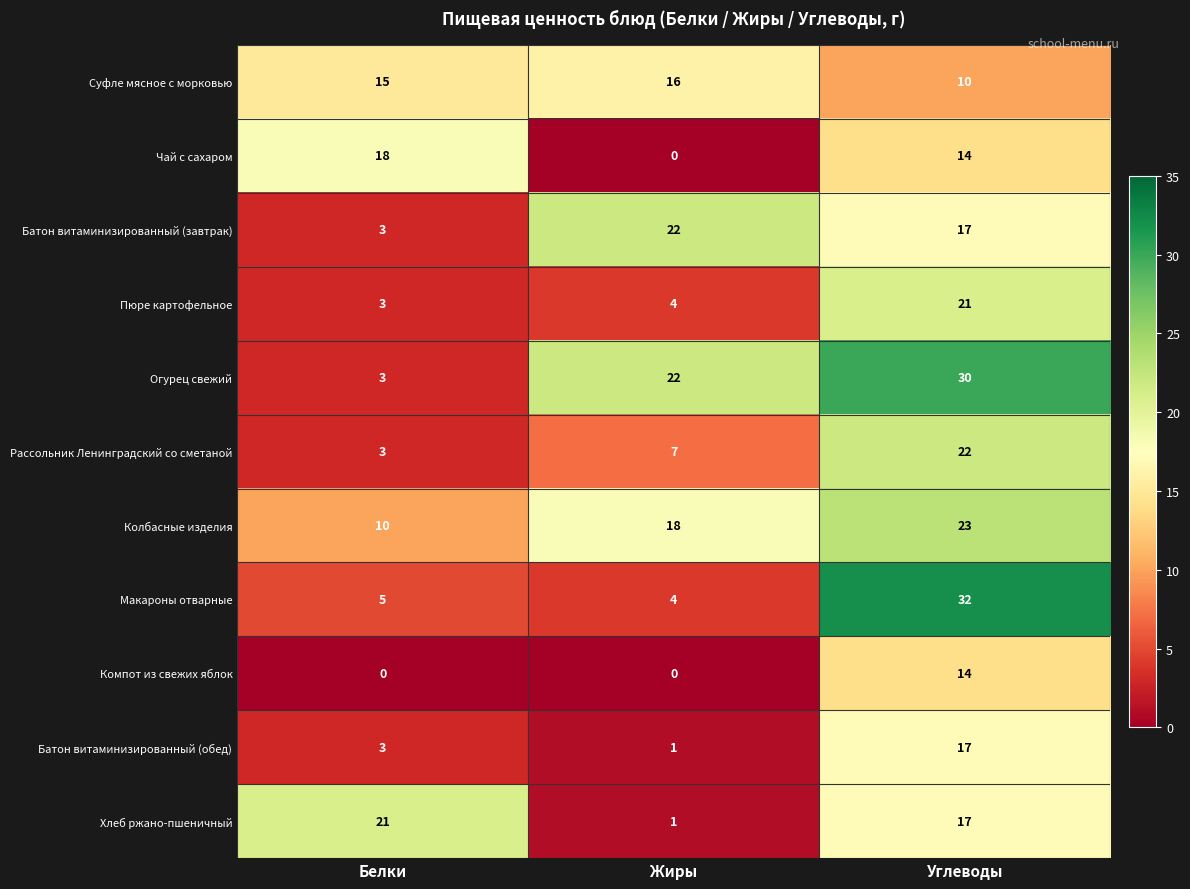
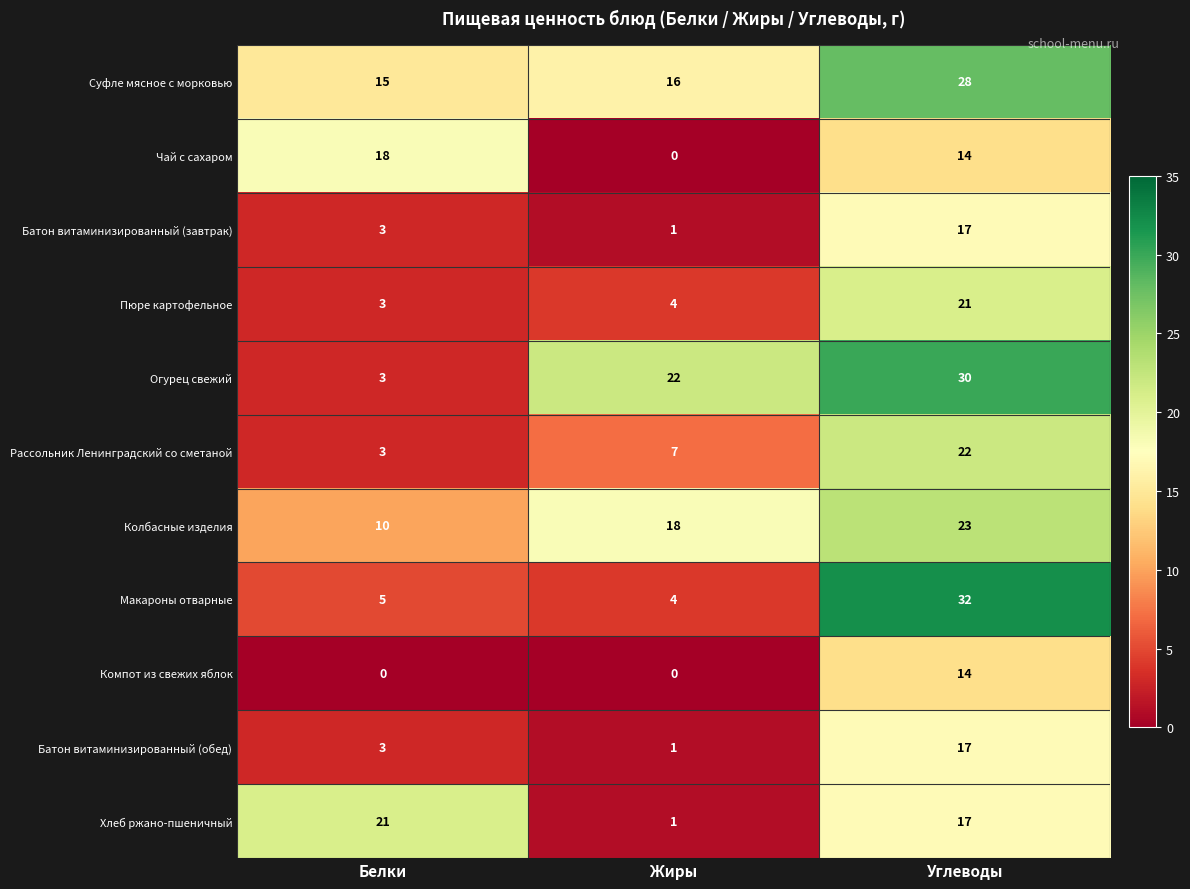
  {
    "Суфле мясное с морковью": {
      "Белки": 15,
      "Жиры": 16,
-     "Углеводы": 10
+     "Углеводы": 28
    },
    "Чай с сахаром": {
      "Белки": 18,
      "Жиры": 0,
      "Углеводы": 14
    },
    "Батон витаминизированный (завтрак)": {
      "Белки": 3,
-     "Жиры": 22,
+     "Жиры": 1,
      "Углеводы": 17
    },
    "Пюре картофельное": {
      "Белки": 3,
      "Жиры": 4,
      "Углеводы": 21
    },
    "Огурец свежий": {
      "Белки": 3,
      "Жиры": 22,
      "Углеводы": 30
    },
    "Рассольник Ленинградский со сметаной": {
      "Белки": 3,
      "Жиры": 7,
      "Углеводы": 22
    },
    "Колбасные изделия": {
      "Белки": 10,
      "Жиры": 18,
      "Углеводы": 23
    },
    "Макароны отварные": {
      "Белки": 5,
      "Жиры": 4,
      "Углеводы": 32
    },
    "Компот из свежих яблок": {
      "Белки": 0,
      "Жиры": 0,
      "Углеводы": 14
    },
    "Батон витаминизированный (обед)": {
      "Белки": 3,
      "Жиры": 1,
      "Углеводы": 17
    },
    "Хлеб ржано-пшеничный": {
      "Белки": 21,
      "Жиры": 1,
      "Углеводы": 17
    }
  }
